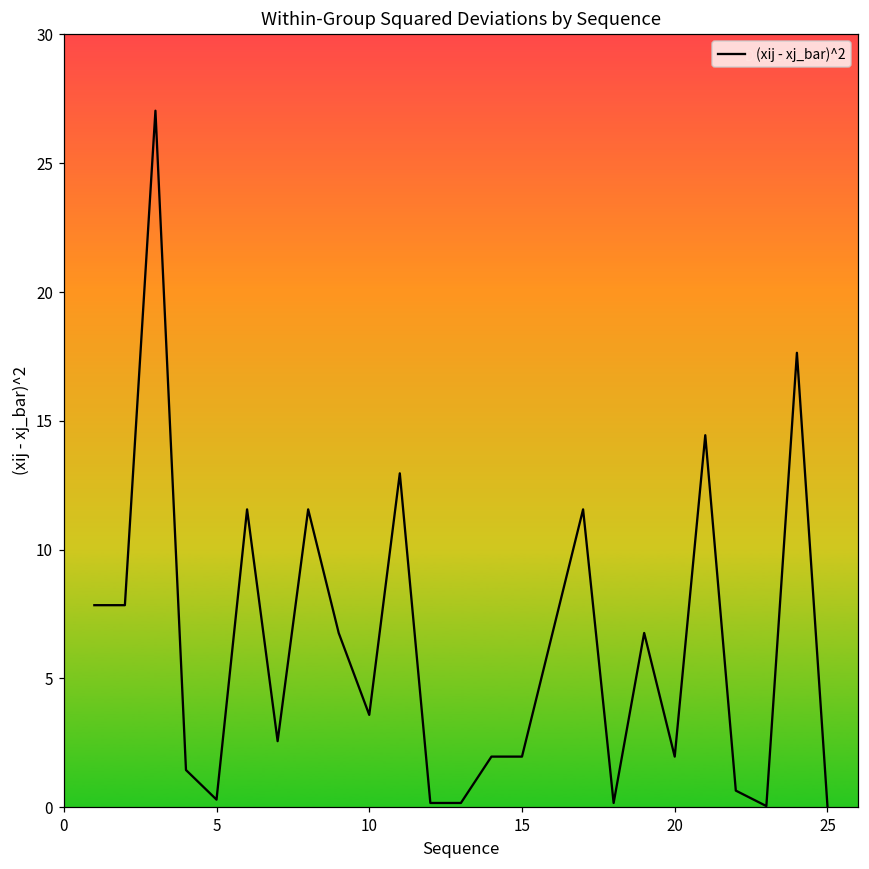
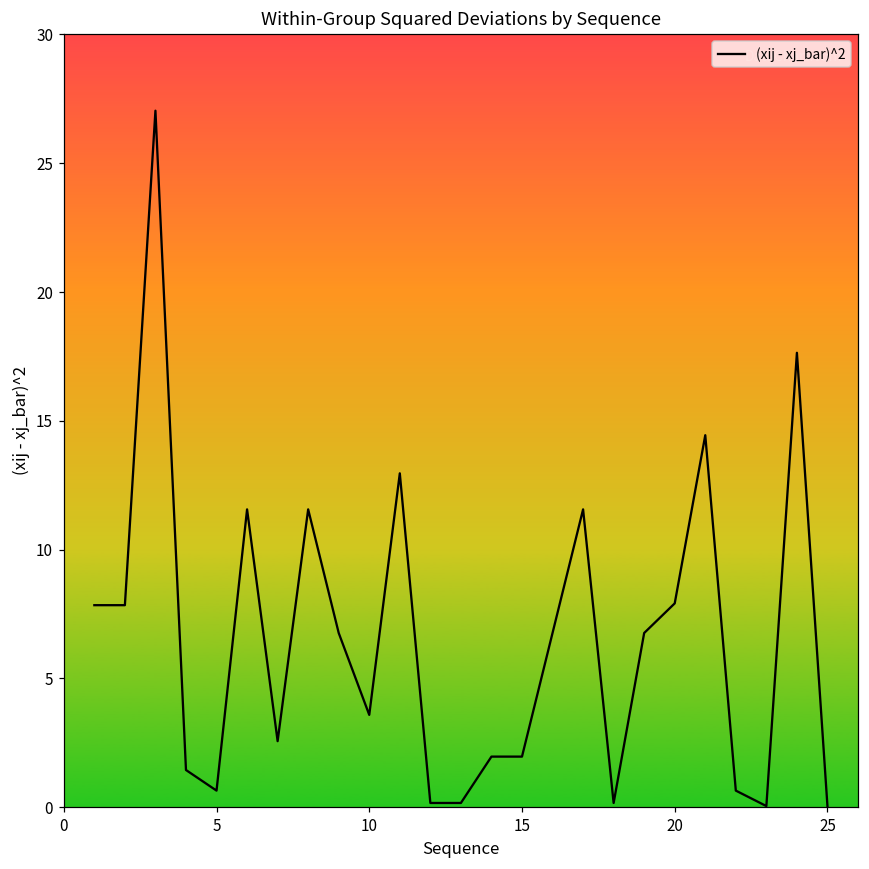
  {
-   "5": 0.3,
+   "5": 0.6,
    "10": 3.6,
    "15": 2.0,
-   "20": 2.0,
+   "20": 7.9,
    "25": 0.0
  }
